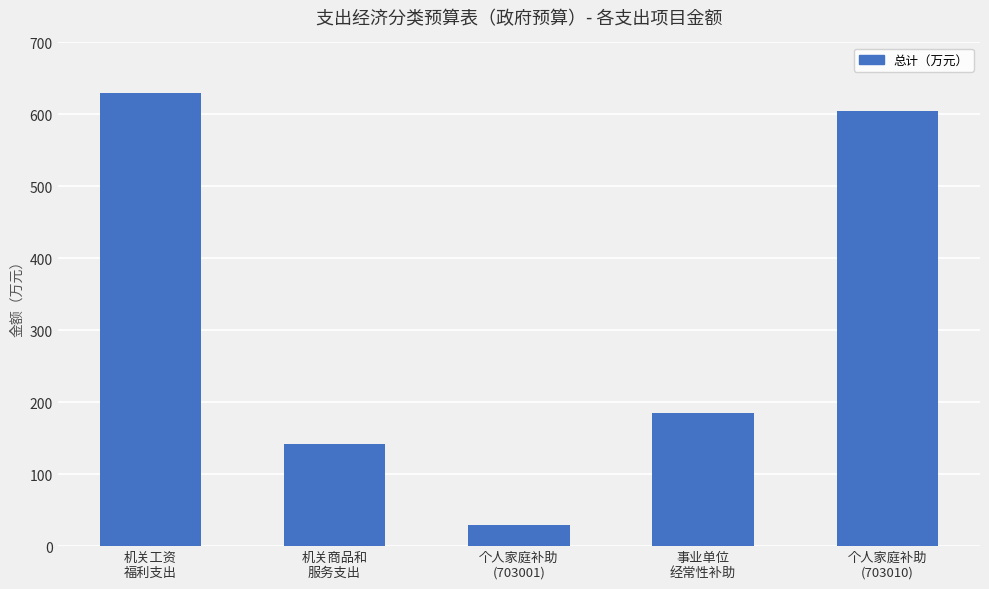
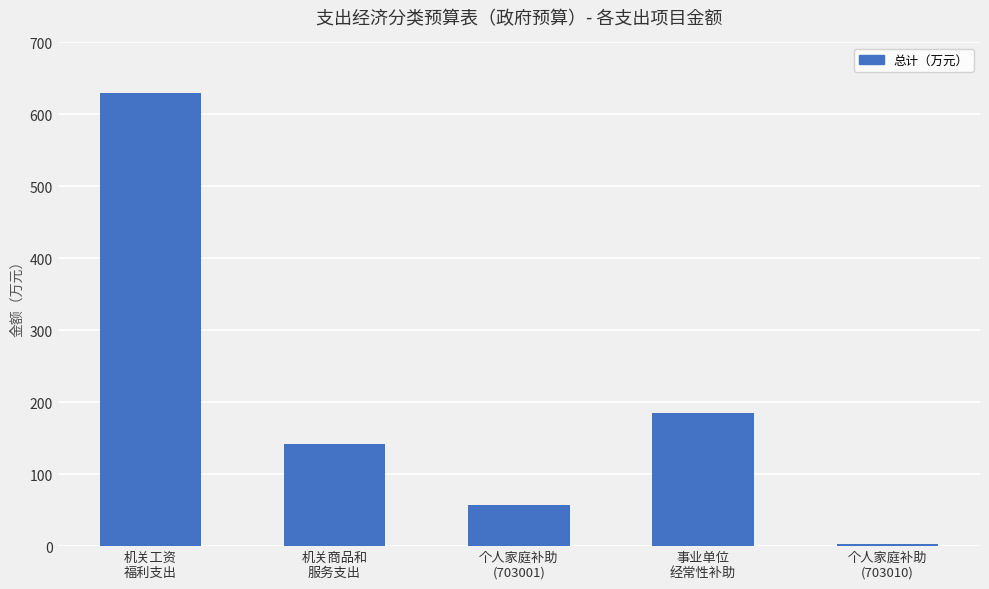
  {
    "机关工资 福利支出": 630,
    "机关商品和 服务支出": 140,
-   "个人家庭补助 (703001)": 30,
+   "个人家庭补助 (703001)": 60,
    "事业单位 经常性补助": 180,
-   "个人家庭补助 (703010)": 600
+   "个人家庭补助 (703010)": 0
  }
